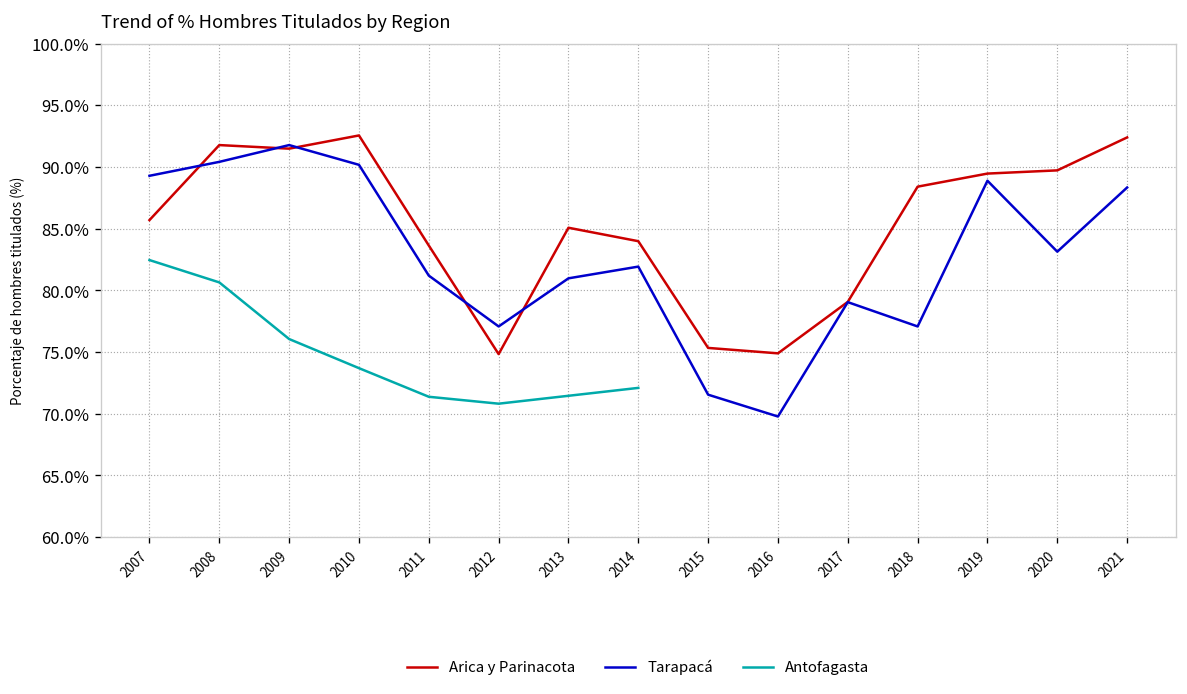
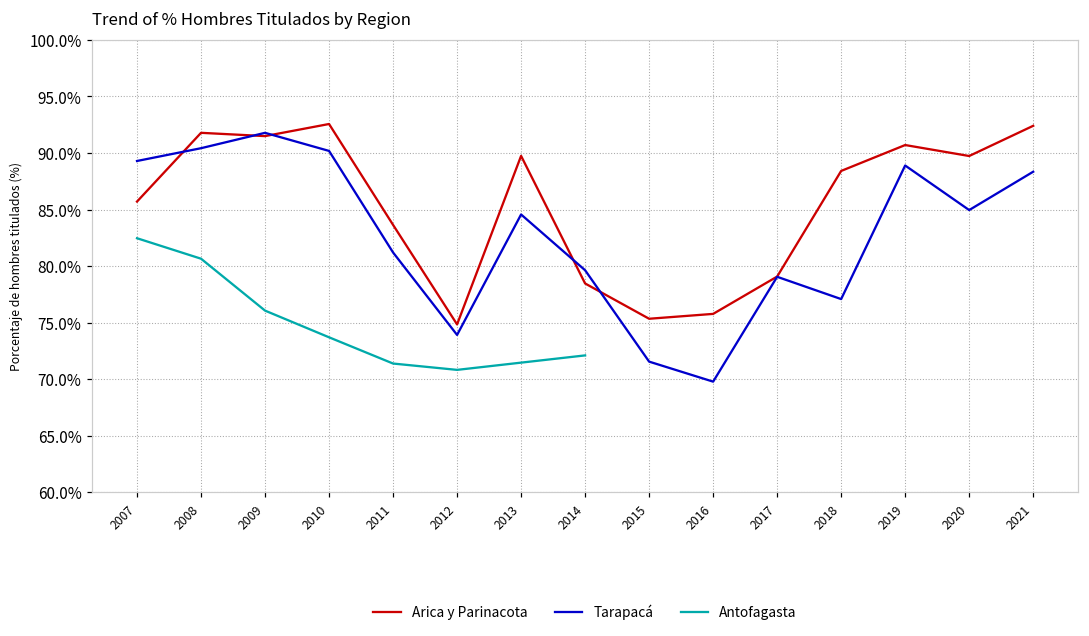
  {
    "Arica y Parinacota": {
      "2007": "85.7%",
      "2008": "91.8%",
      "2009": "91.5%",
      "2010": "92.6%",
      "2011": "83.6%",
      "2012": "74.8%",
-     "2013": "85.1%",
-     "2014": "84.0%",
+     "2013": "89.7%",
+     "2014": "78.5%",
      "2015": "75.3%",
-     "2016": "74.9%",
+     "2016": "75.8%",
      "2018": "88.4%",
-     "2019": "89.5%",
+     "2019": "90.7%",
      "2020": "89.7%",
      "2021": "92.4%"
    },
    "Tarapacá": {
      "2007": "89.3%",
      "2008": "90.4%",
      "2009": "91.8%",
      "2010": "90.2%",
      "2011": "81.2%",
-     "2012": "77.1%",
-     "2013": "81.0%",
-     "2014": "81.9%",
+     "2012": "73.9%",
+     "2013": "84.6%",
+     "2014": "79.6%",
      "2015": "71.6%",
      "2016": "69.8%",
      "2018": "77.1%",
      "2019": "88.9%",
-     "2020": "83.1%",
+     "2020": "85.0%",
      "2021": "88.3%"
    },
    "Antofagasta": {
      "2007": "82.5%",
      "2008": "80.7%",
      "2009": "76.1%",
      "2010": "73.7%",
      "2011": "71.4%",
      "2012": "70.8%",
      "2013": "71.5%",
      "2014": "72.1%"
    }
  }
